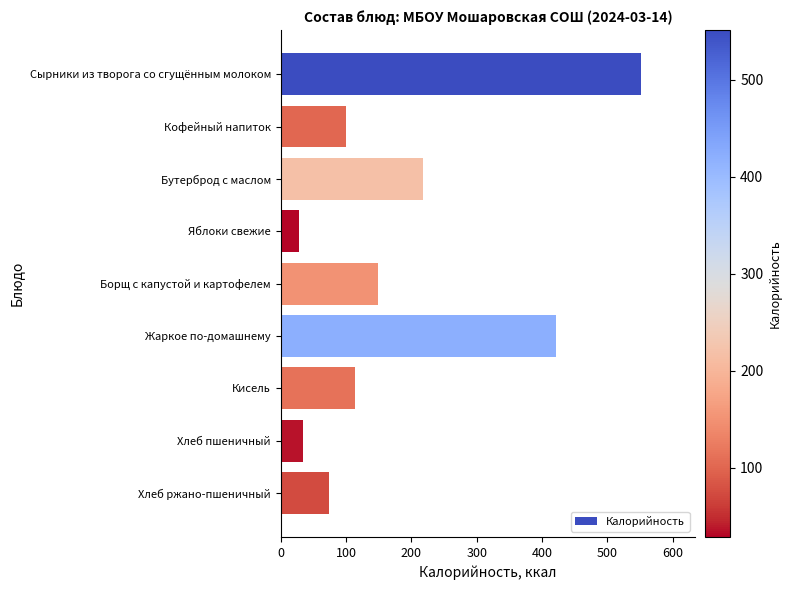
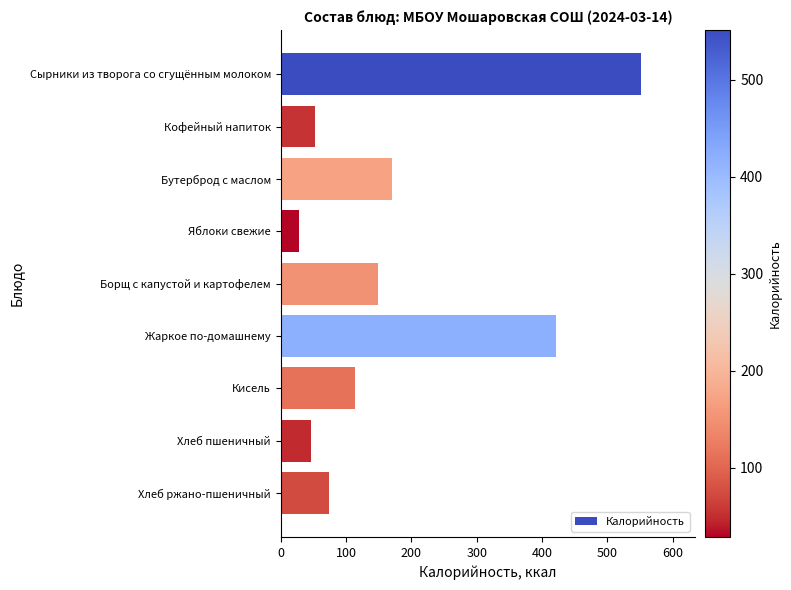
  {
    "Сырники из творога со сгущённым молоком": 550,
-   "Кофейный напиток": 100,
-   "Бутерброд с маслом": 220,
+   "Кофейный напиток": 50,
+   "Бутерброд с маслом": 170,
    "Яблоки свежие": 30,
    "Борщ с капустой и картофелем": 150,
    "Жаркое по-домашнему": 420,
    "Кисель": 110,
-   "Хлеб пшеничный": 30,
+   "Хлеб пшеничный": 50,
    "Хлеб ржано-пшеничный": 70
  }
